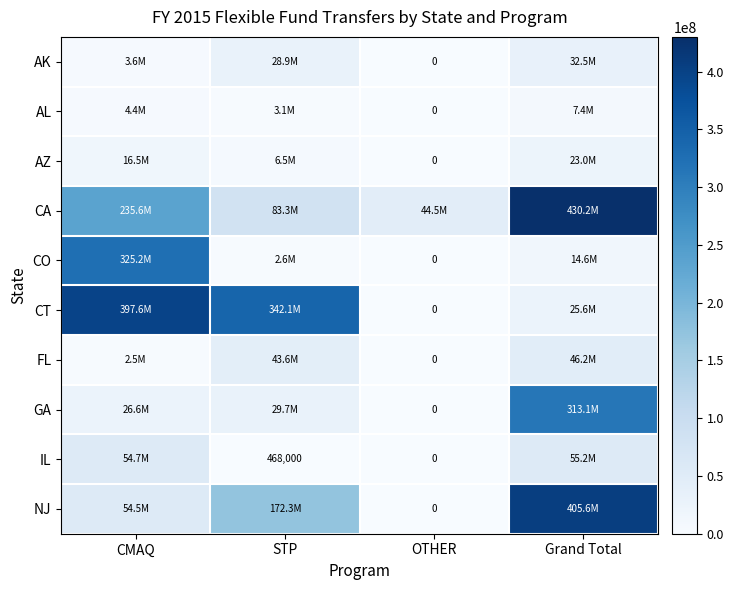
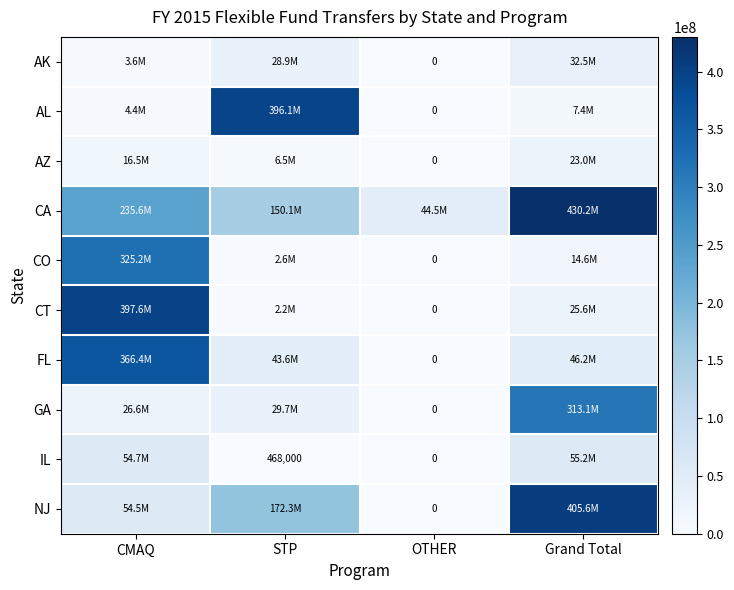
  {
    "AK": {
      "CMAQ": "3.6M",
      "STP": "28.9M",
      "OTHER": "0",
      "Grand Total": "32.5M"
    },
    "AL": {
      "CMAQ": "4.4M",
-     "STP": "3.1M",
+     "STP": "396.1M",
      "OTHER": "0",
      "Grand Total": "7.4M"
    },
    "AZ": {
      "CMAQ": "16.5M",
      "STP": "6.5M",
      "OTHER": "0",
      "Grand Total": "23.0M"
    },
    "CA": {
      "CMAQ": "235.6M",
-     "STP": "83.3M",
+     "STP": "150.1M",
      "OTHER": "44.5M",
      "Grand Total": "430.2M"
    },
    "CO": {
      "CMAQ": "325.2M",
      "STP": "2.6M",
      "OTHER": "0",
      "Grand Total": "14.6M"
    },
    "CT": {
      "CMAQ": "397.6M",
-     "STP": "342.1M",
+     "STP": "2.2M",
      "OTHER": "0",
      "Grand Total": "25.6M"
    },
    "FL": {
-     "CMAQ": "2.5M",
+     "CMAQ": "366.4M",
      "STP": "43.6M",
      "OTHER": "0",
      "Grand Total": "46.2M"
    },
    "GA": {
      "CMAQ": "26.6M",
      "STP": "29.7M",
      "OTHER": "0",
      "Grand Total": "313.1M"
    },
    "IL": {
      "CMAQ": "54.7M",
      "STP": "468,000",
      "OTHER": "0",
      "Grand Total": "55.2M"
    },
    "NJ": {
      "CMAQ": "54.5M",
      "STP": "172.3M",
      "OTHER": "0",
      "Grand Total": "405.6M"
    }
  }
